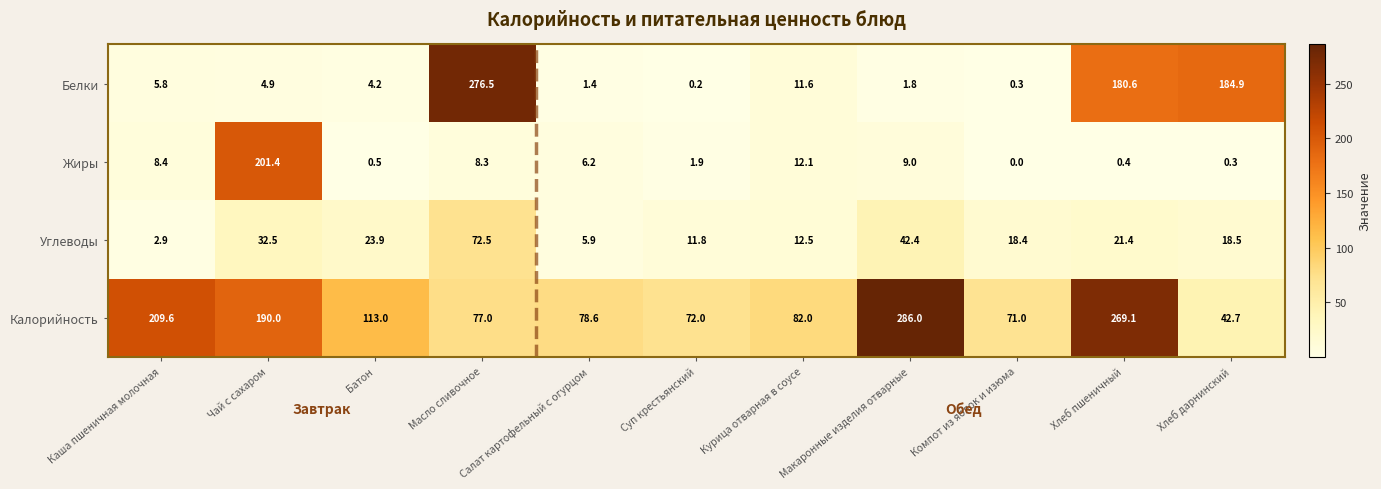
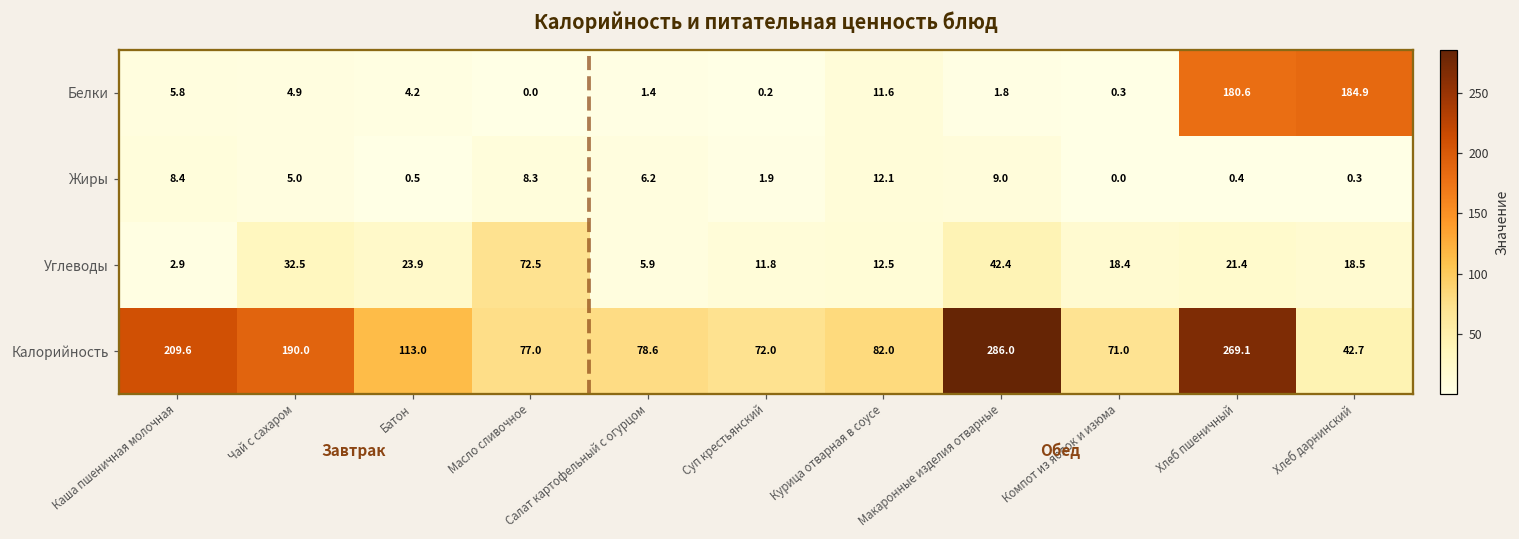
  {
    "Белки": {
      "Каша пшеничная молочная": 5.8,
      "Чай с сахаром": 4.9,
      "Батон": 4.2,
-     "Масло сливочное": 276.5,
+     "Масло сливочное": 0.0,
      "Салат картофельный с огурцом": 1.4,
      "Суп крестьянский": 0.2,
      "Курица отварная в соусе": 11.6,
      "Макаронные изделия отварные": 1.8,
      "Компот из яблок и изюма": 0.3,
      "Хлеб пшеничный": 180.6,
      "Хлеб дарнинский": 184.9
    },
    "Жиры": {
      "Каша пшеничная молочная": 8.4,
-     "Чай с сахаром": 201.4,
+     "Чай с сахаром": 5.0,
      "Батон": 0.5,
      "Масло сливочное": 8.3,
      "Салат картофельный с огурцом": 6.2,
      "Суп крестьянский": 1.9,
      "Курица отварная в соусе": 12.1,
      "Макаронные изделия отварные": 9.0,
      "Компот из яблок и изюма": 0.0,
      "Хлеб пшеничный": 0.4,
      "Хлеб дарнинский": 0.3
    },
    "Углеводы": {
      "Каша пшеничная молочная": 2.9,
      "Чай с сахаром": 32.5,
      "Батон": 23.9,
      "Масло сливочное": 72.5,
      "Салат картофельный с огурцом": 5.9,
      "Суп крестьянский": 11.8,
      "Курица отварная в соусе": 12.5,
      "Макаронные изделия отварные": 42.4,
      "Компот из яблок и изюма": 18.4,
      "Хлеб пшеничный": 21.4,
      "Хлеб дарнинский": 18.5
    },
    "Калорийность": {
      "Каша пшеничная молочная": 209.6,
      "Чай с сахаром": 190.0,
      "Батон": 113.0,
      "Масло сливочное": 77.0,
      "Салат картофельный с огурцом": 78.6,
      "Суп крестьянский": 72.0,
      "Курица отварная в соусе": 82.0,
      "Макаронные изделия отварные": 286.0,
      "Компот из яблок и изюма": 71.0,
      "Хлеб пшеничный": 269.1,
      "Хлеб дарнинский": 42.7
    }
  }
